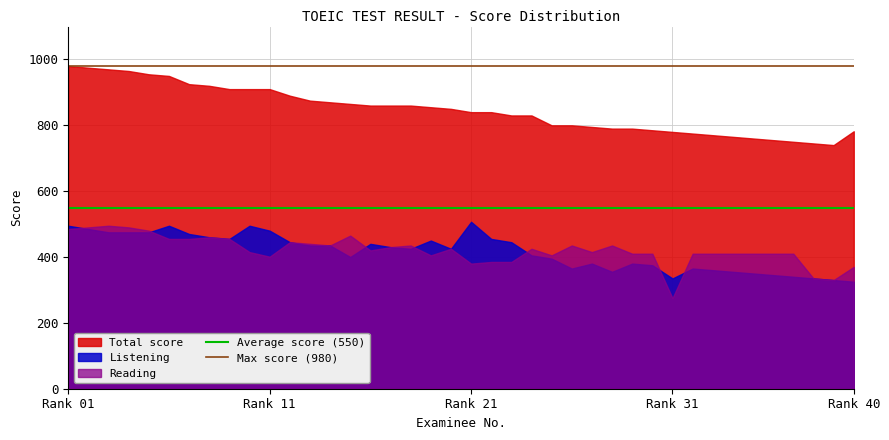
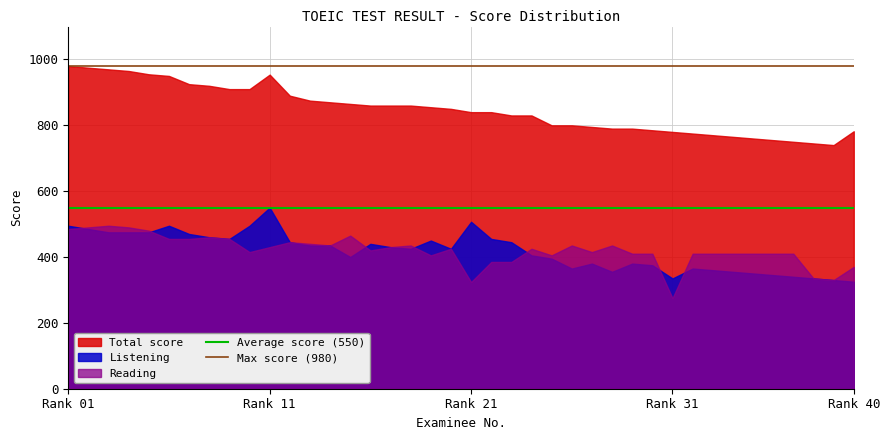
  {
    "Total score": {
      "Rank 01": 980,
-     "Rank 11": 910,
+     "Rank 11": 950,
      "Rank 21": 840,
      "Rank 31": 780,
      "Rank 40": 780
    },
    "Listening": {
      "Rank 01": 500,
-     "Rank 11": 480,
+     "Rank 11": 550,
      "Rank 21": 510,
      "Rank 31": 340,
      "Rank 40": 330
    },
    "Reading": {
      "Rank 01": 490,
-     "Rank 11": 400,
-     "Rank 21": 380,
+     "Rank 11": 430,
+     "Rank 21": 320,
      "Rank 31": 280,
      "Rank 40": 370
    }
  }
